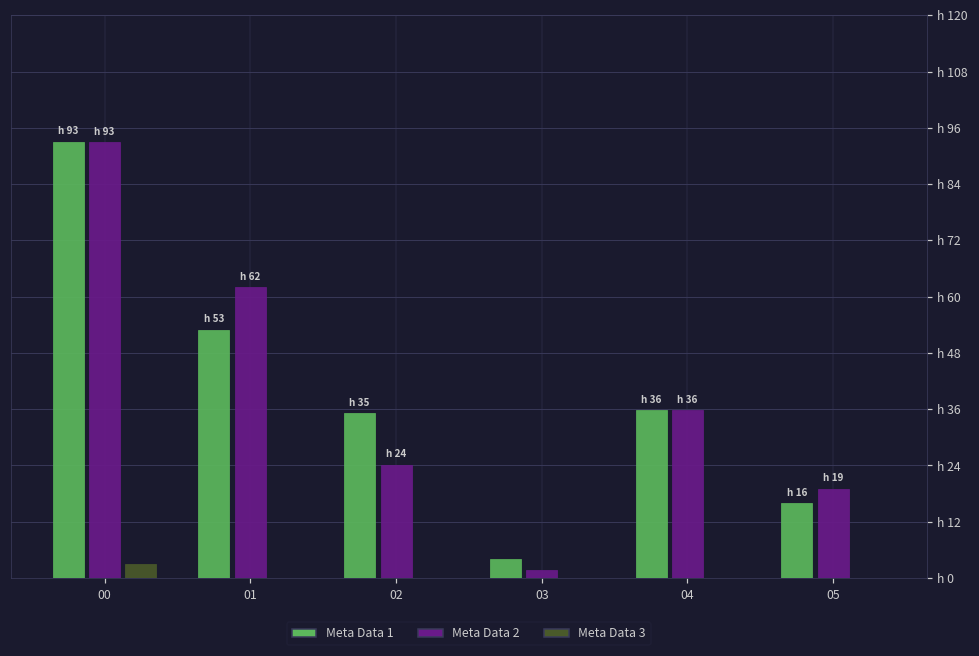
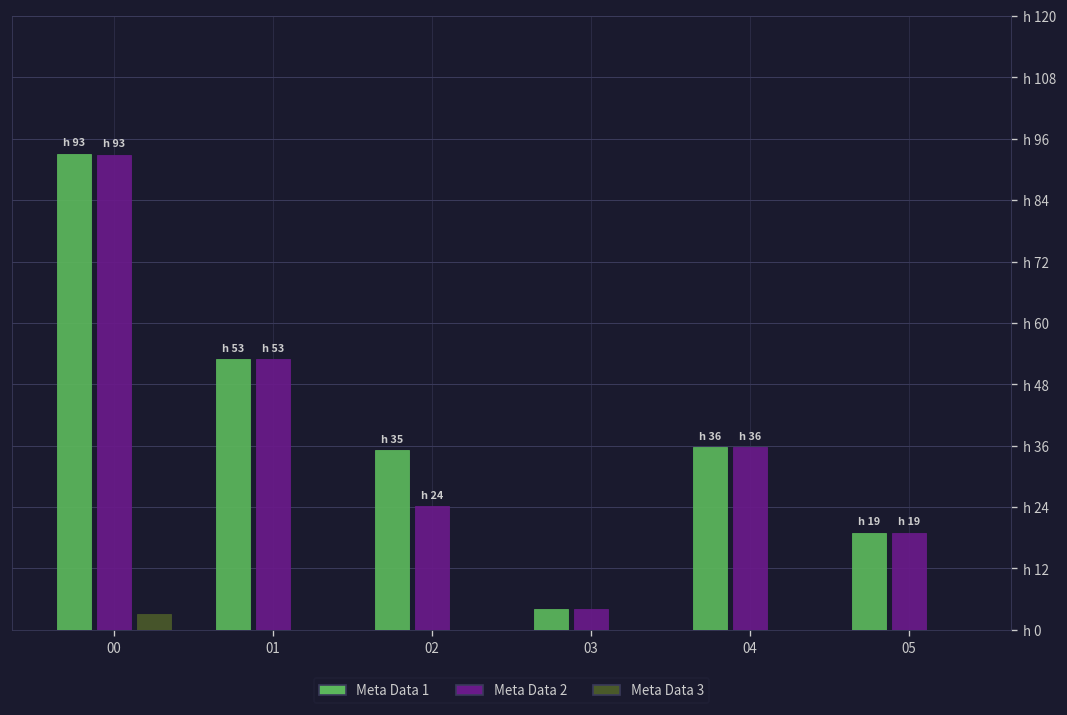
  {
    "Meta Data 1": {
-     "05": "16"
+     "05": "19"
    },
    "Meta Data 2": {
-     "01": "62",
-     "03": "h 2"
+     "01": "53",
+     "03": "h 4"
    },
    "Meta Data 3": {
      "00": "h 3",
      "01": "h 0",
      "02": "h 0",
      "03": "h 0",
      "04": "h 0",
      "05": "h 0"
    }
  }
